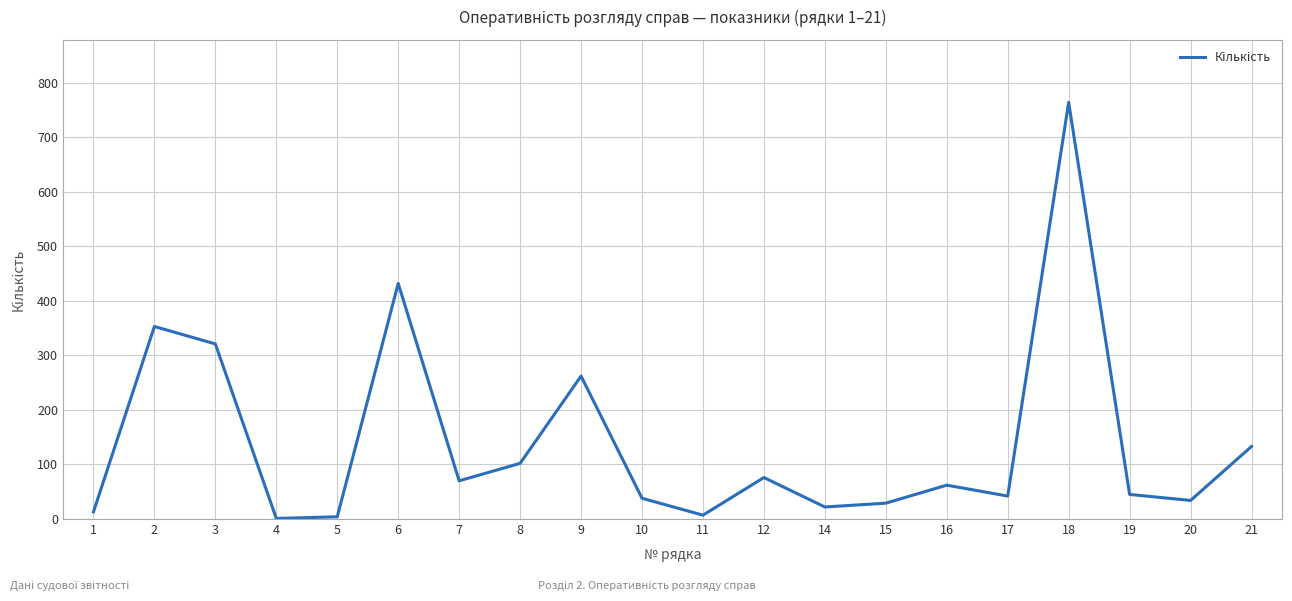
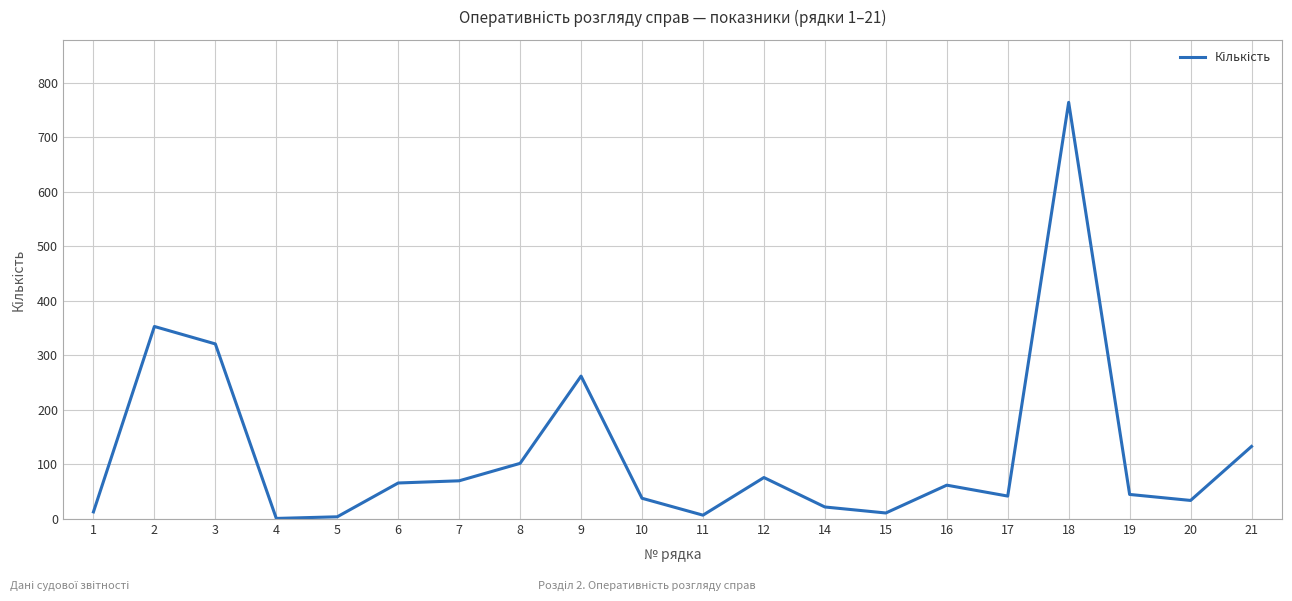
  {
    "1": 10,
    "2": 350,
    "3": 320,
    "4": 0,
    "5": 0,
-   "6": 430,
+   "6": 70,
    "7": 70,
    "8": 100,
    "9": 260,
    "10": 40,
    "11": 10,
    "12": 80,
    "14": 20,
-   "15": 30,
+   "15": 10,
    "16": 60,
    "17": 40,
    "18": 760,
    "19": 50,
    "20": 30,
    "21": 130
  }
